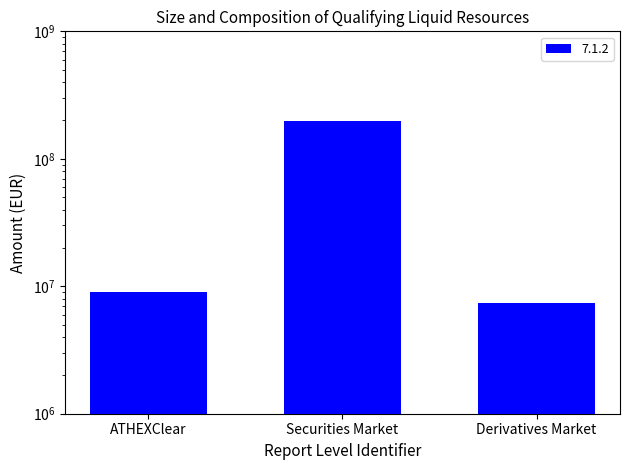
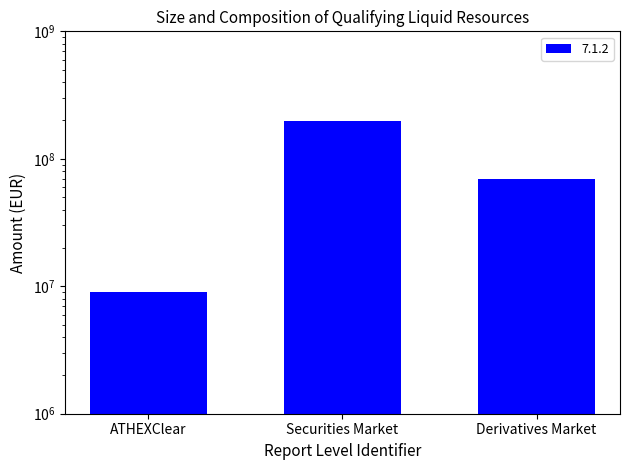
  {
    "ATHEXClear": 9000000,
    "Securities Market": 200000000,
-   "Derivatives Market": 7000000
+   "Derivatives Market": 70000000
  }
